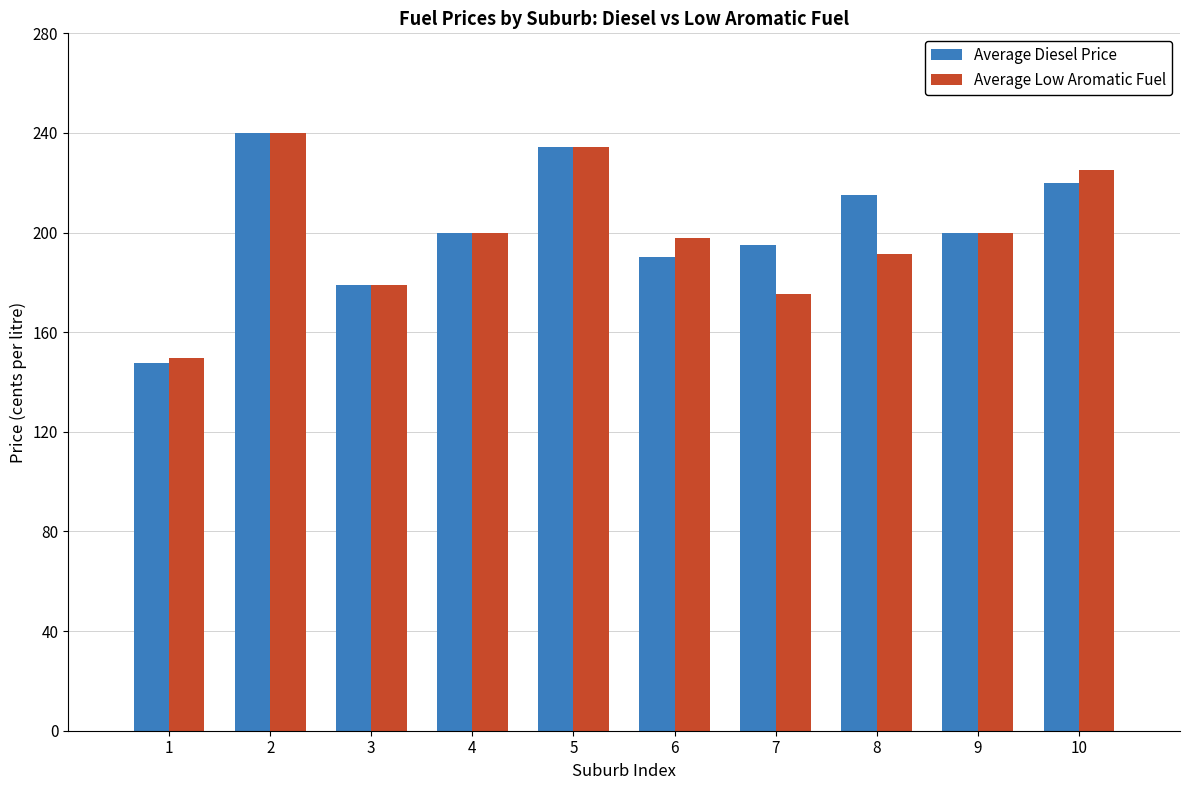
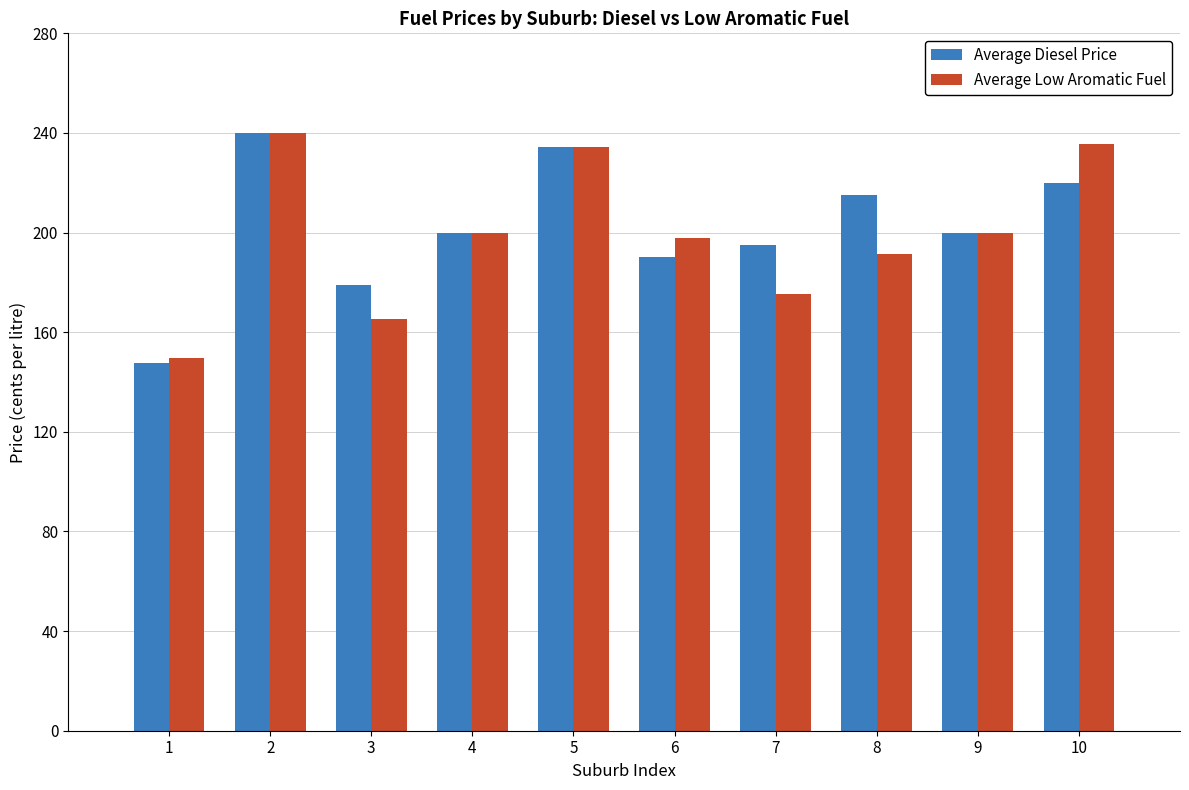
  {
    "Average Diesel Price": {
      "1": 148,
      "2": 240,
      "3": 179,
      "4": 200,
      "5": 235,
      "6": 190,
      "7": 195,
      "8": 215,
      "9": 200,
      "10": 220
    },
    "Average Low Aromatic Fuel": {
      "1": 150,
      "2": 240,
-     "3": 179,
+     "3": 165,
      "4": 200,
      "5": 235,
      "6": 198,
      "7": 175,
      "8": 191,
      "9": 200,
-     "10": 225
+     "10": 236
    }
  }
